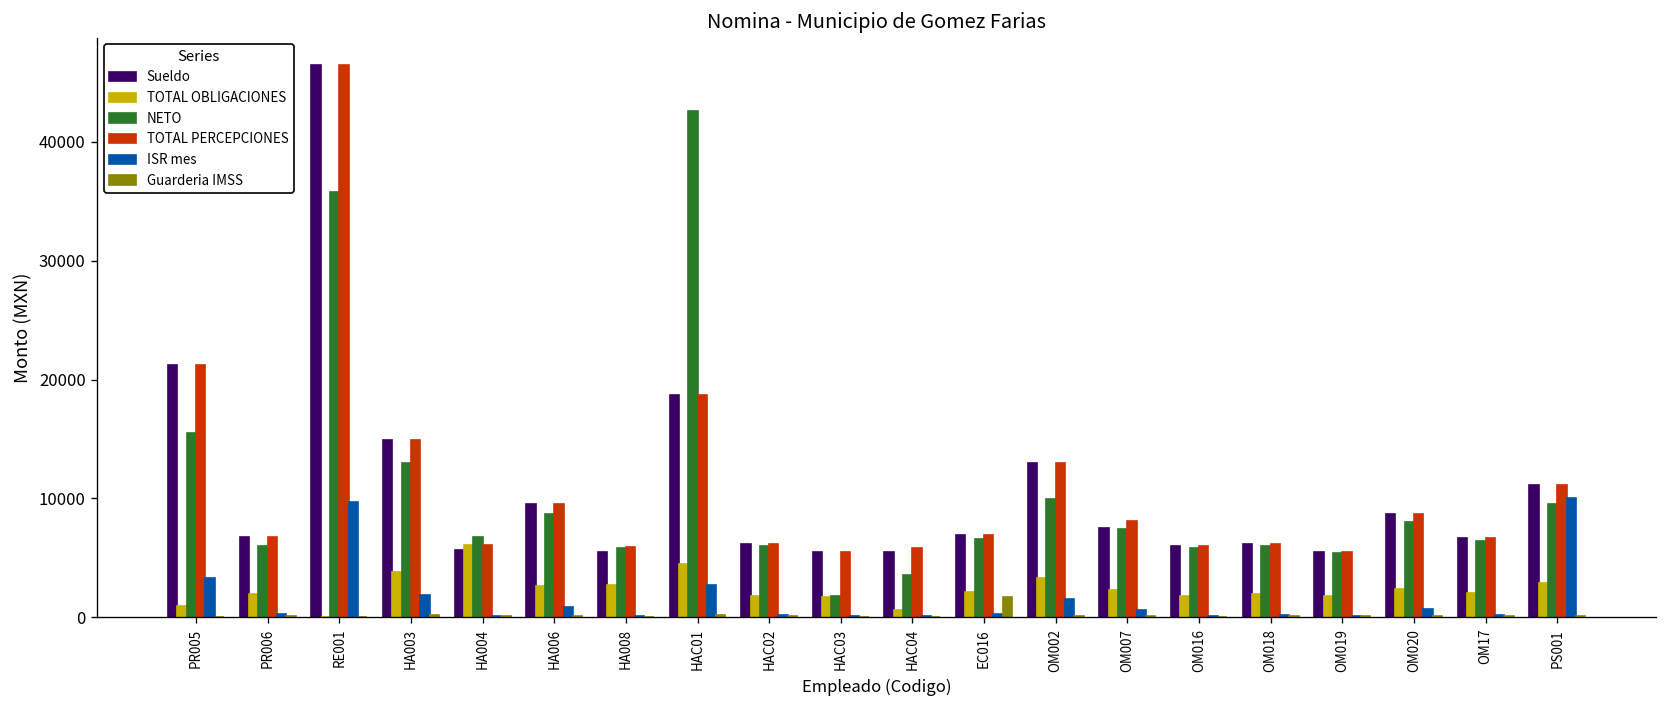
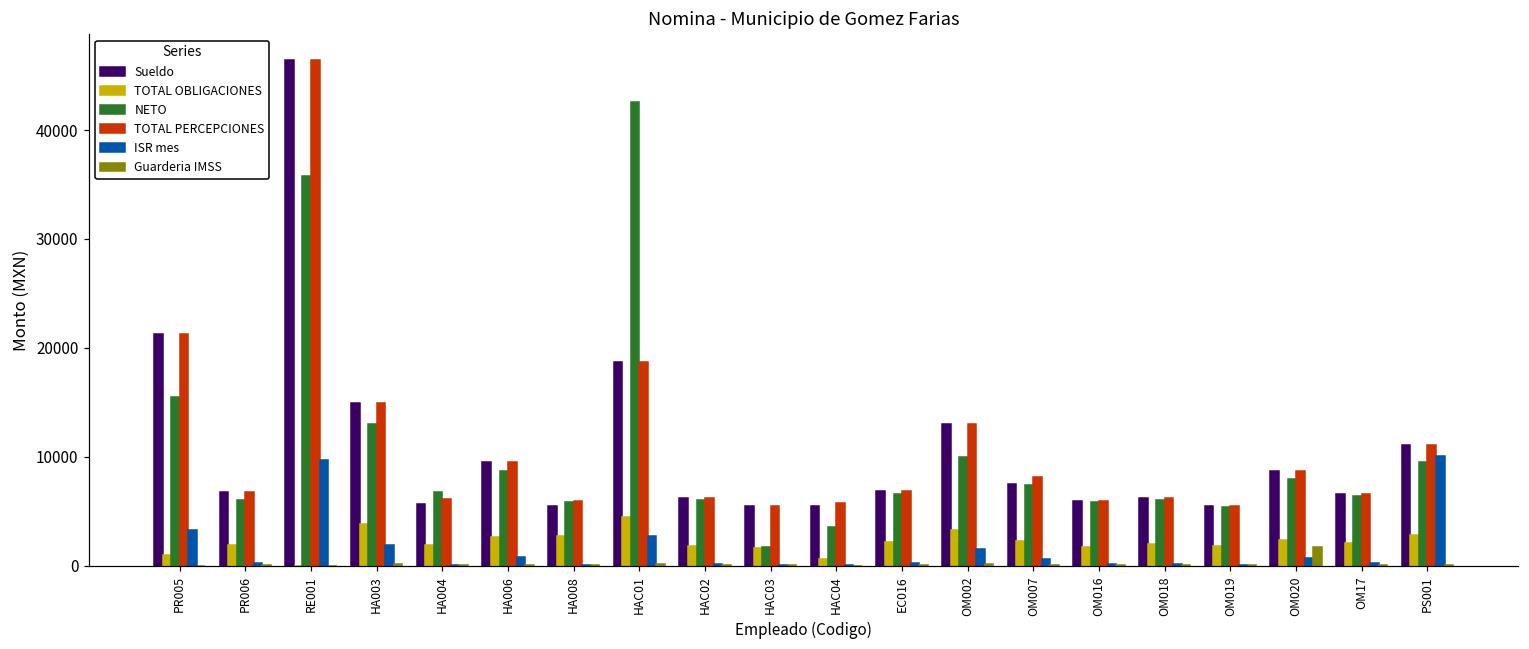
  {
    "Sueldo": {
      "PR005": 21000,
      "PR006": 7000,
      "RE001": 46000,
      "HA003": 15000,
      "HA004": 6000,
      "HA006": 10000,
      "HA008": 6000,
      "HAC01": 19000,
      "HAC02": 6000,
      "HAC03": 5000,
      "HAC04": 6000,
      "EC016": 7000,
      "OM002": 13000,
      "OM007": 7000,
      "OM016": 6000,
      "OM018": 6000,
      "OM019": 5000,
      "OM020": 9000,
      "OM17": 7000,
      "PS001": 11000
    },
    "TOTAL OBLIGACIONES": {
      "PR005": 1000,
      "PR006": 2000,
      "RE001": 0,
      "HA003": 4000,
-     "HA004": 6000,
+     "HA004": 2000,
      "HA006": 3000,
      "HA008": 3000,
      "HAC01": 5000,
      "HAC02": 2000,
      "HAC03": 2000,
      "HAC04": 1000,
      "EC016": 2000,
      "OM002": 3000,
      "OM007": 2000,
      "OM016": 2000,
      "OM018": 2000,
      "OM019": 2000,
      "OM020": 2000,
      "OM17": 2000,
      "PS001": 3000
    },
    "NETO": {
      "PR005": 16000,
      "PR006": 6000,
      "RE001": 36000,
      "HA003": 13000,
      "HA004": 7000,
      "HA006": 9000,
      "HA008": 6000,
      "HAC01": 43000,
      "HAC02": 6000,
      "HAC03": 2000,
      "HAC04": 4000,
      "EC016": 7000,
      "OM002": 10000,
      "OM007": 7000,
      "OM016": 6000,
      "OM018": 6000,
      "OM019": 5000,
      "OM020": 8000,
      "OM17": 6000,
      "PS001": 10000
    },
    "TOTAL PERCEPCIONES": {
      "PR005": 21000,
      "PR006": 7000,
      "RE001": 46000,
      "HA003": 15000,
      "HA004": 6000,
      "HA006": 10000,
      "HA008": 6000,
      "HAC01": 19000,
      "HAC02": 6000,
      "HAC03": 5000,
      "HAC04": 6000,
      "EC016": 7000,
      "OM002": 13000,
      "OM007": 8000,
      "OM016": 6000,
      "OM018": 6000,
      "OM019": 5000,
      "OM020": 9000,
      "OM17": 7000,
      "PS001": 11000
    },
    "ISR mes": {
      "PR005": 3000,
      "RE001": 10000,
      "HA003": 2000,
      "HA006": 1000,
      "HAC01": 3000,
      "EC016": 0,
      "OM002": 1000,
      "OM007": 1000,
      "OM020": 1000,
      "PS001": 10000
    },
    "Guarderia IMSS": {
      "PR005": 0,
      "RE001": 0,
      "HAC04": 0,
-     "EC016": 2000,
-     "OM020": 0
+     "EC016": 0,
+     "OM020": 2000
    }
  }
